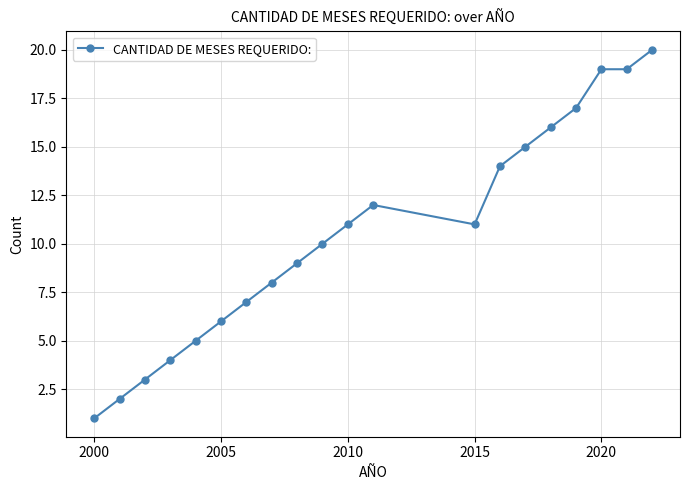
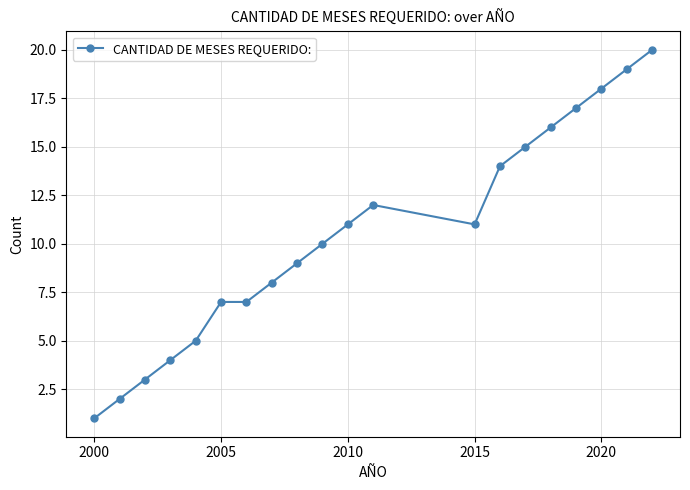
  {
    "2000": 1,
-   "2005": 6,
+   "2005": 7,
    "2010": 11,
    "2015": 11,
-   "2020": 19
+   "2020": 18
  }
